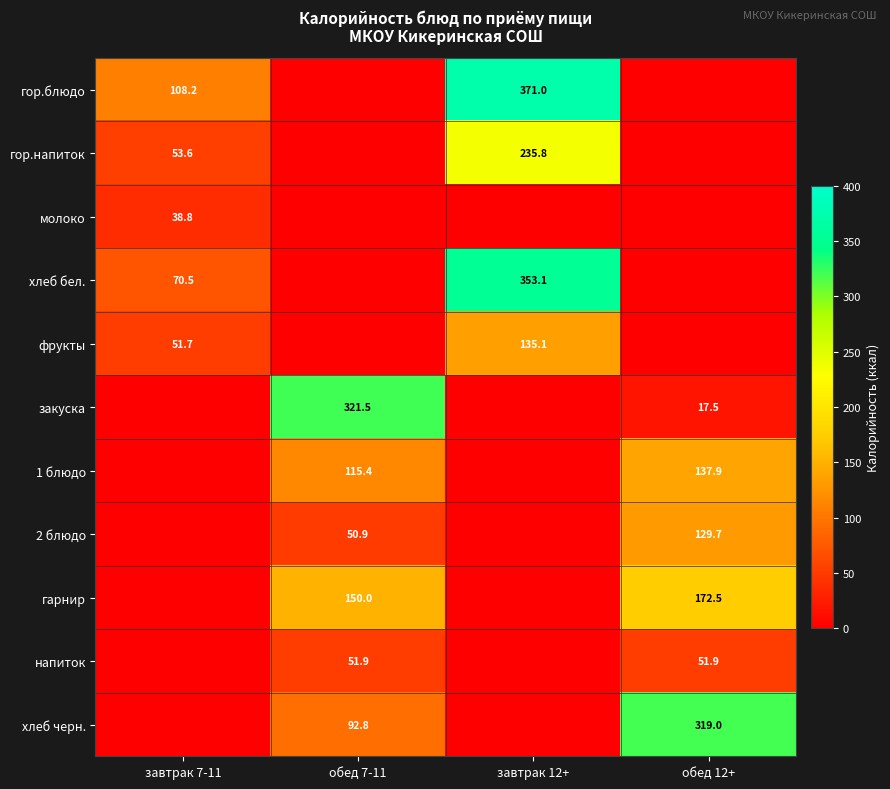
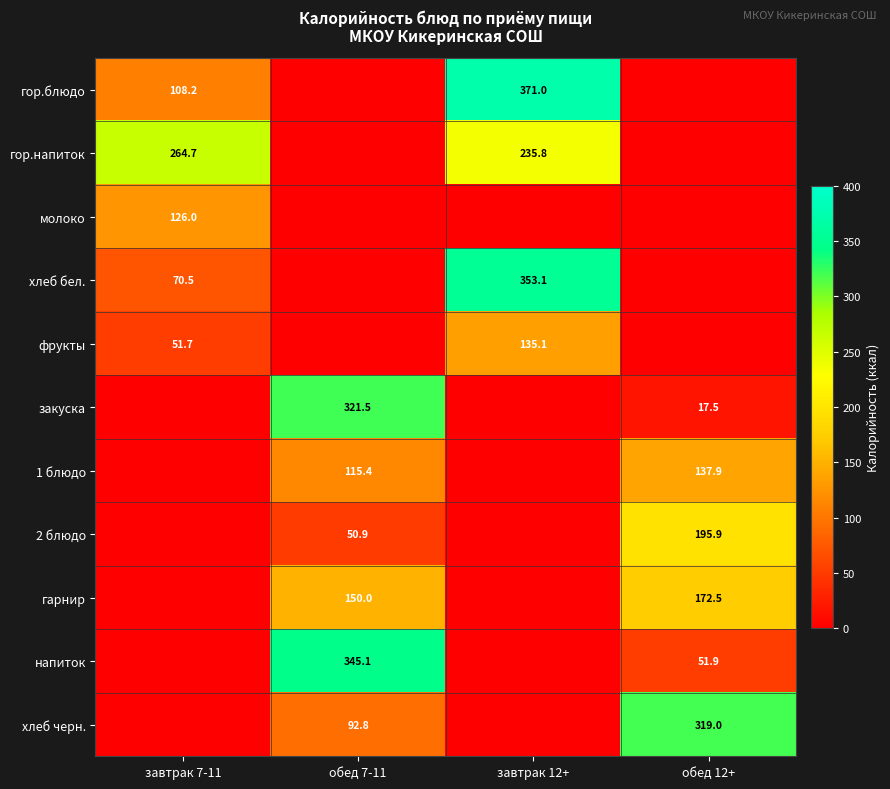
  {
    "гор.блюдо": {
      "завтрак 7-11": 108.2,
      "завтрак 12+": 371.0
    },
    "гор.напиток": {
-     "завтрак 7-11": 53.6,
+     "завтрак 7-11": 264.7,
      "завтрак 12+": 235.8
    },
    "молоко": {
-     "завтрак 7-11": 38.8
+     "завтрак 7-11": 126.0
    },
    "хлеб бел.": {
      "завтрак 7-11": 70.5,
      "завтрак 12+": 353.1
    },
    "фрукты": {
      "завтрак 7-11": 51.7,
      "завтрак 12+": 135.1
    },
    "закуска": {
      "обед 7-11": 321.5,
      "обед 12+": 17.5
    },
    "1 блюдо": {
      "обед 7-11": 115.4,
      "обед 12+": 137.9
    },
    "2 блюдо": {
      "обед 7-11": 50.9,
-     "обед 12+": 129.7
+     "обед 12+": 195.9
    },
    "гарнир": {
      "обед 7-11": 150.0,
      "обед 12+": 172.5
    },
    "напиток": {
-     "обед 7-11": 51.9,
+     "обед 7-11": 345.1,
      "обед 12+": 51.9
    },
    "хлеб черн.": {
      "обед 7-11": 92.8,
      "обед 12+": 319.0
    }
  }
